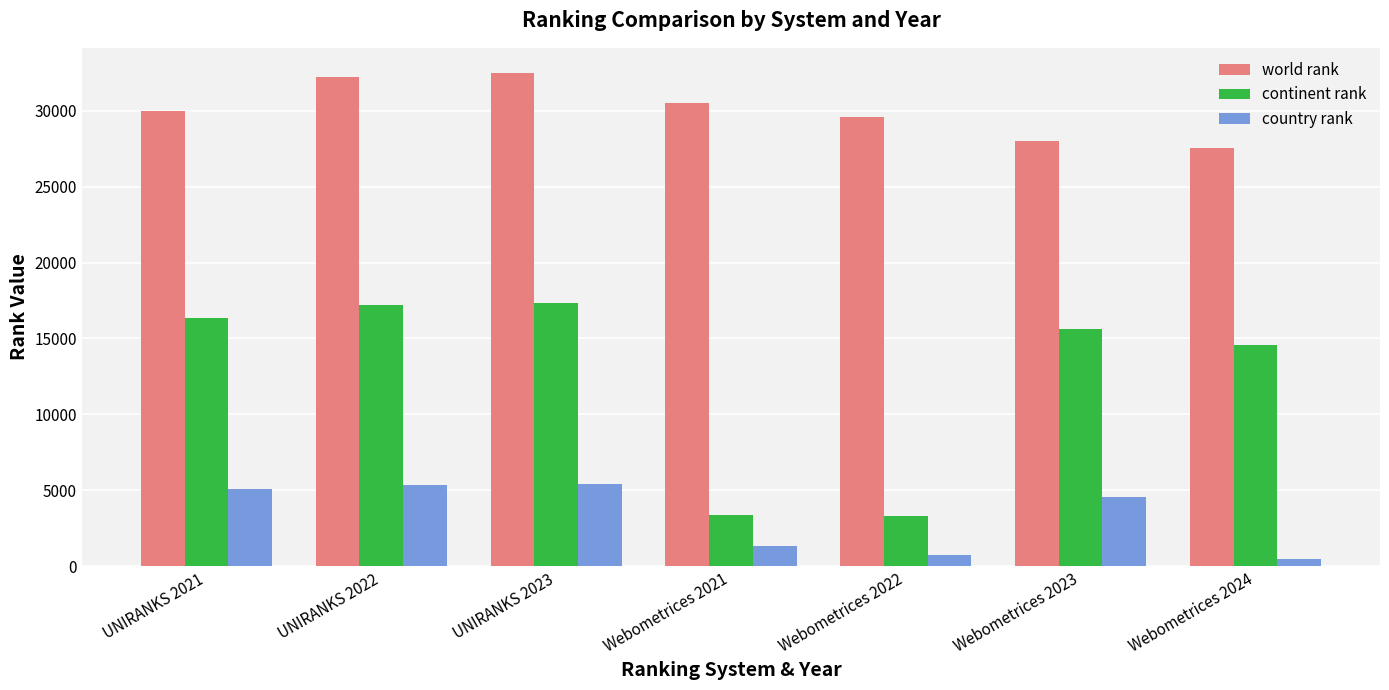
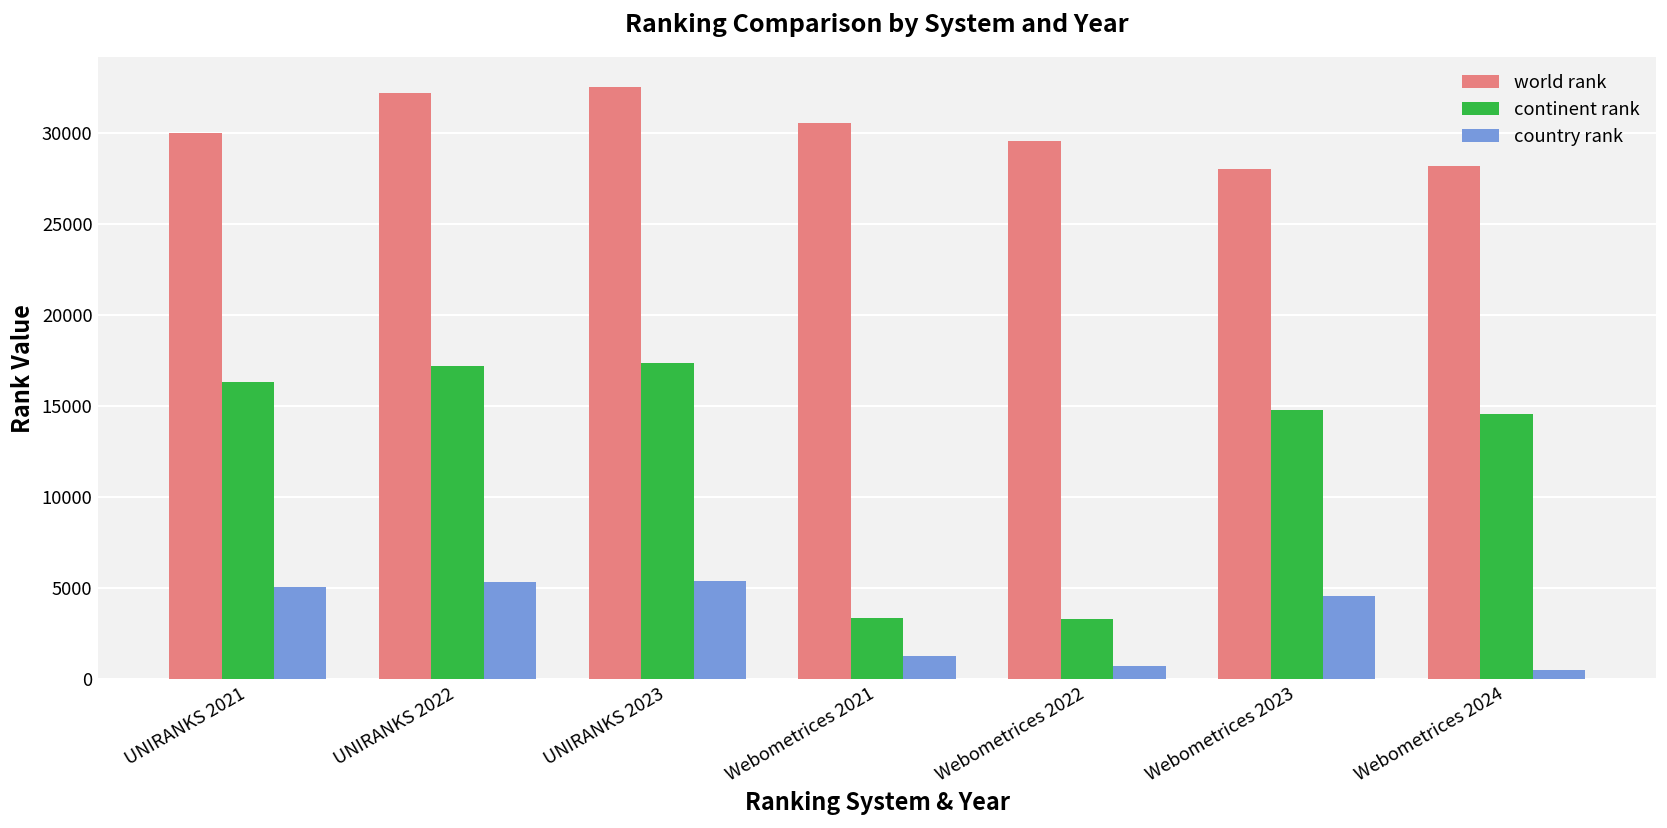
  {
    "world rank": {
      "UNIRANKS 2021": 30000,
      "UNIRANKS 2022": 32200,
      "UNIRANKS 2023": 32500,
      "Webometrices 2021": 30500,
      "Webometrices 2022": 29600,
      "Webometrices 2023": 28000,
-     "Webometrices 2024": 27500
+     "Webometrices 2024": 28200
    },
    "continent rank": {
      "UNIRANKS 2021": 16300,
      "UNIRANKS 2022": 17200,
      "UNIRANKS 2023": 17400,
      "Webometrices 2021": 3400,
      "Webometrices 2022": 3300,
-     "Webometrices 2023": 15600,
+     "Webometrices 2023": 14800,
      "Webometrices 2024": 14600
    },
    "country rank": {
      "UNIRANKS 2021": 5100,
      "UNIRANKS 2022": 5400,
      "UNIRANKS 2023": 5400,
      "Webometrices 2021": 1300,
      "Webometrices 2022": 700,
      "Webometrices 2023": 4600,
      "Webometrices 2024": 500
    }
  }
